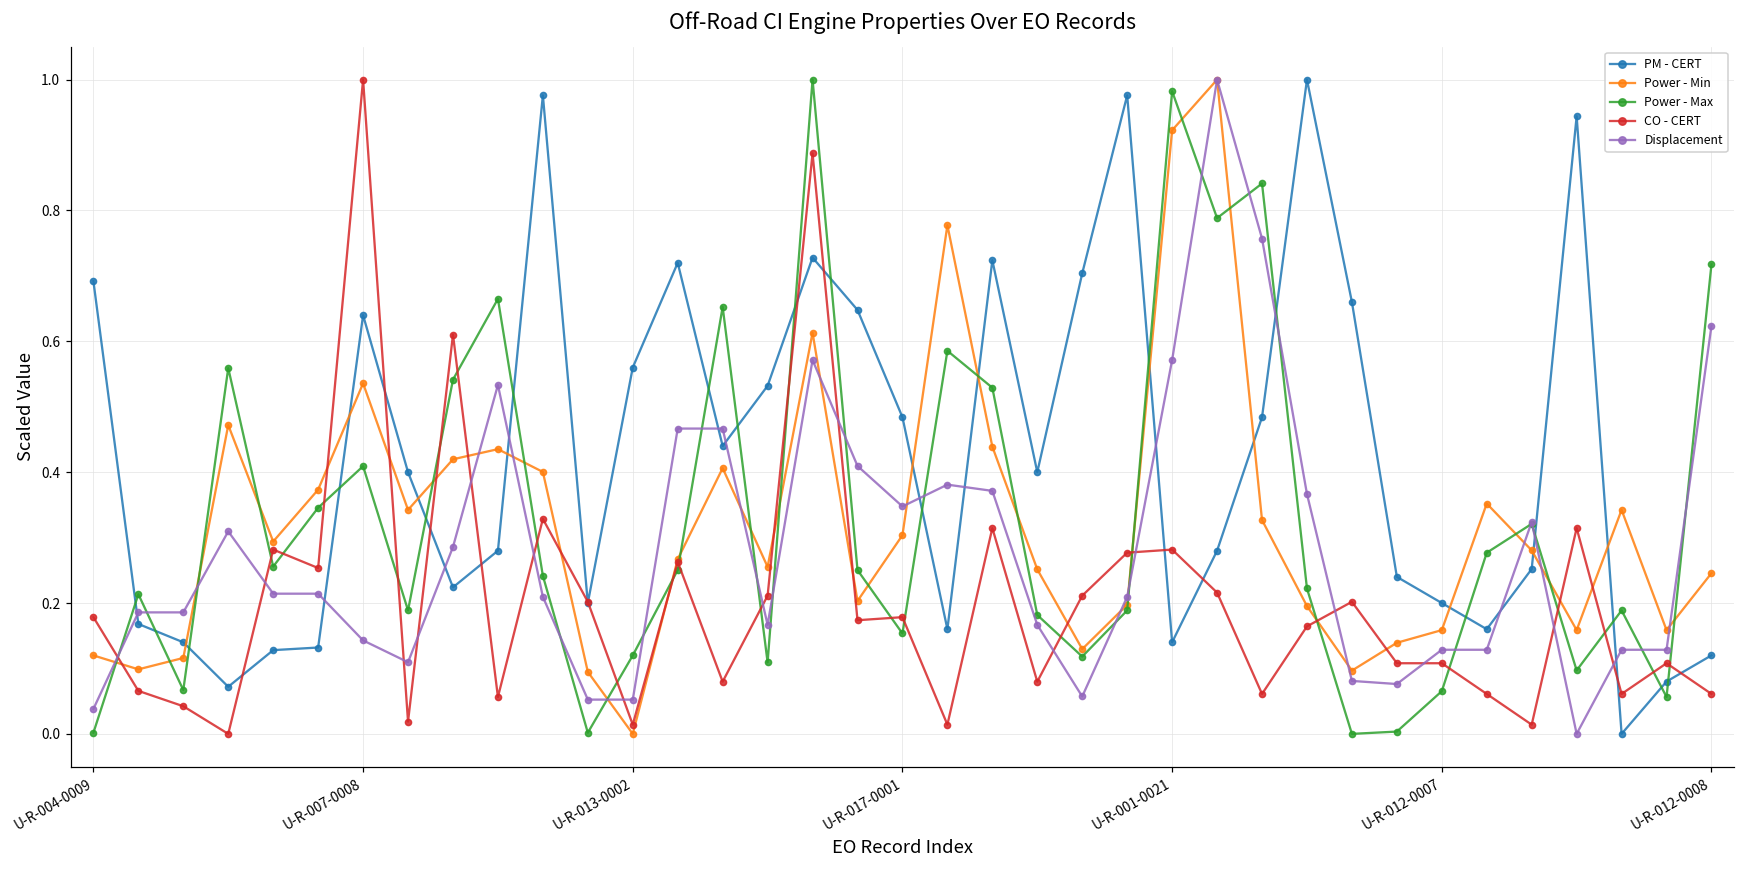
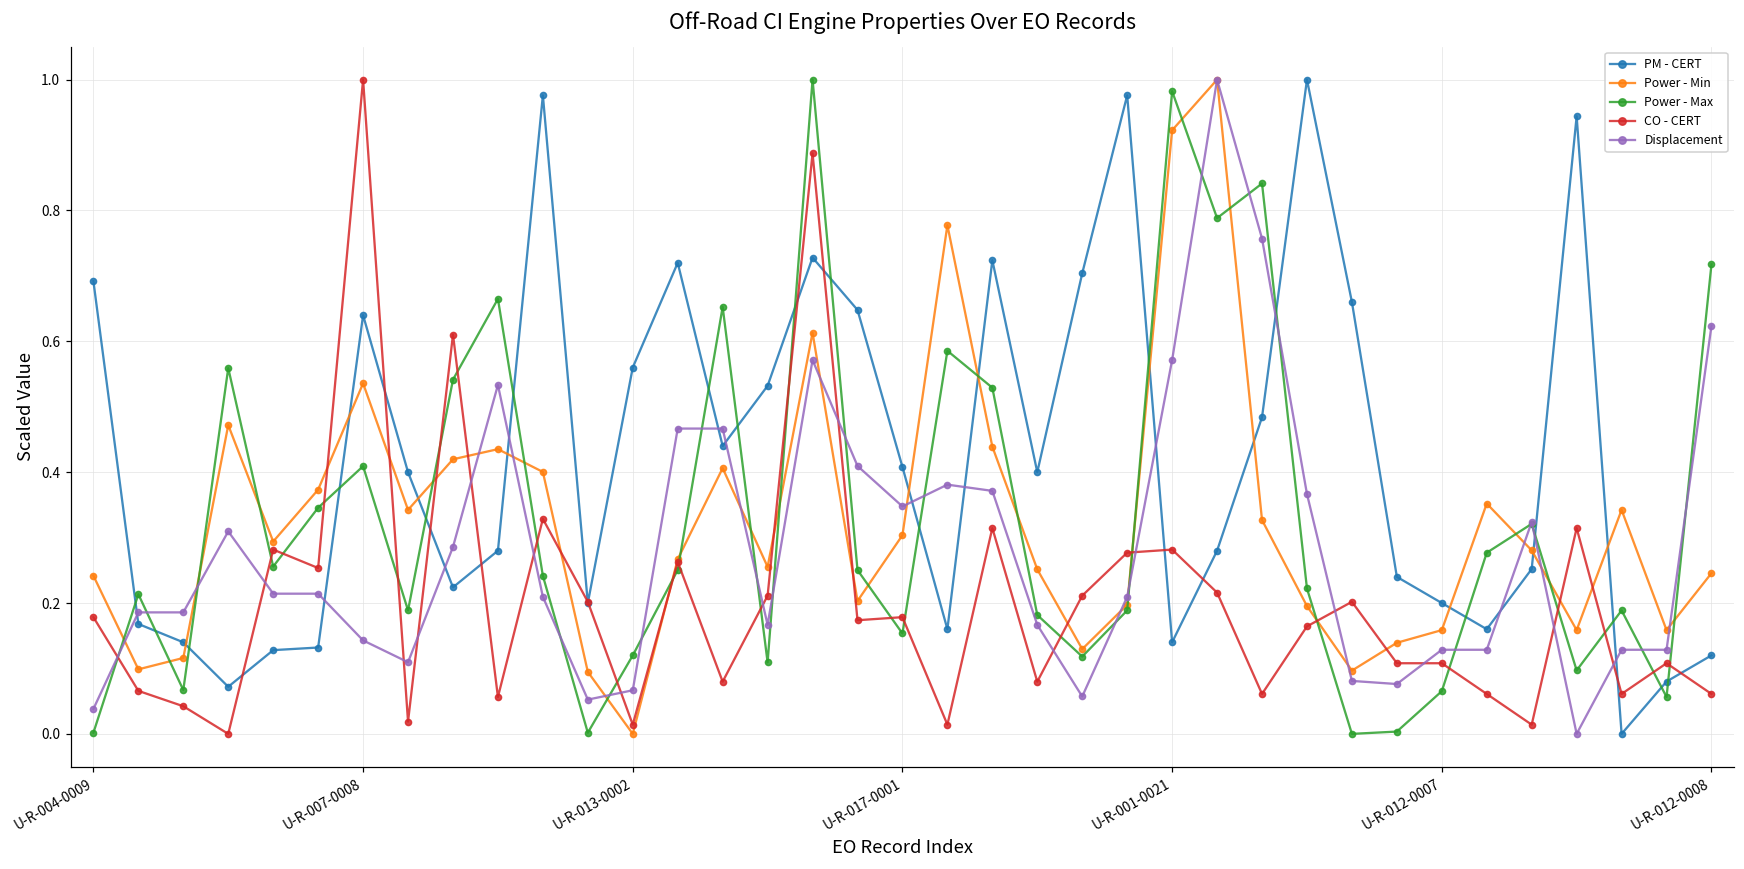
  {
    "PM - CERT": {
      "U-R-004-0009": 0.69,
      "U-R-007-0008": 0.64,
      "U-R-013-0002": 0.56,
-     "U-R-017-0001": 0.48,
+     "U-R-017-0001": 0.41,
      "U-R-001-0021": 0.14,
      "U-R-012-0007": 0.20,
      "U-R-012-0008": 0.12
    },
    "Power - Min": {
-     "U-R-004-0009": 0.12,
+     "U-R-004-0009": 0.24,
      "U-R-007-0008": 0.54,
      "U-R-013-0002": 0.00,
      "U-R-017-0001": 0.30,
      "U-R-001-0021": 0.92,
      "U-R-012-0007": 0.16,
      "U-R-012-0008": 0.25
    },
    "Power - Max": {
      "U-R-004-0009": 0.00,
      "U-R-007-0008": 0.41,
      "U-R-013-0002": 0.12,
      "U-R-017-0001": 0.15,
      "U-R-001-0021": 0.98,
      "U-R-012-0007": 0.07,
      "U-R-012-0008": 0.72
    },
    "CO - CERT": {
      "U-R-004-0009": 0.18,
      "U-R-007-0008": 1.00,
      "U-R-013-0002": 0.01,
      "U-R-017-0001": 0.18,
      "U-R-001-0021": 0.28,
      "U-R-012-0007": 0.11,
      "U-R-012-0008": 0.06
    },
    "Displacement": {
      "U-R-004-0009": 0.04,
      "U-R-007-0008": 0.14,
-     "U-R-013-0002": 0.05,
+     "U-R-013-0002": 0.07,
      "U-R-017-0001": 0.35,
      "U-R-001-0021": 0.57,
      "U-R-012-0007": 0.13,
      "U-R-012-0008": 0.62
    }
  }
